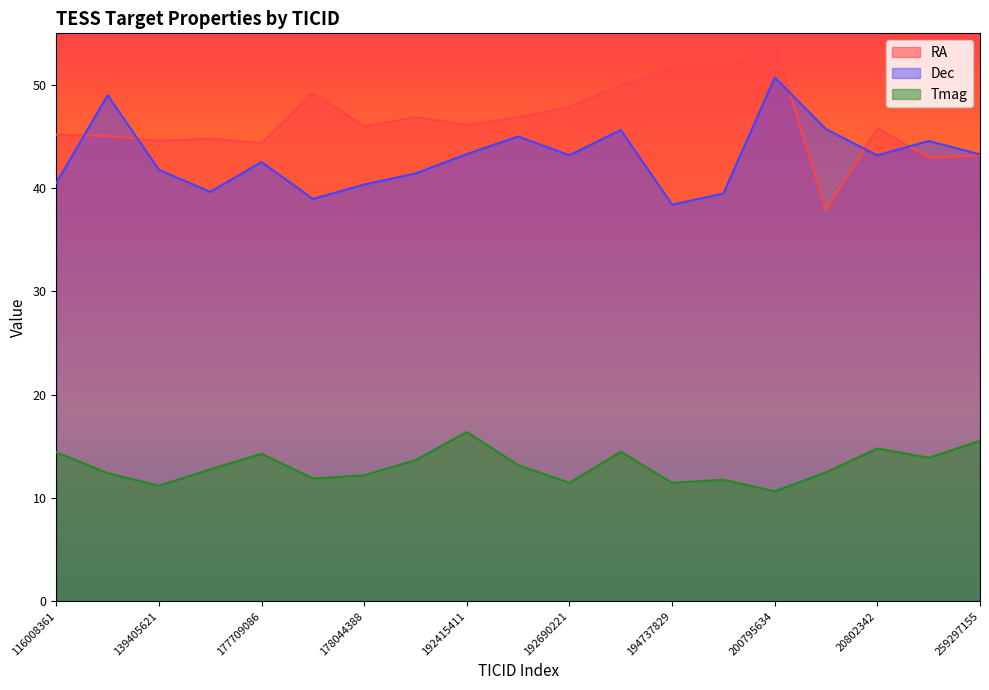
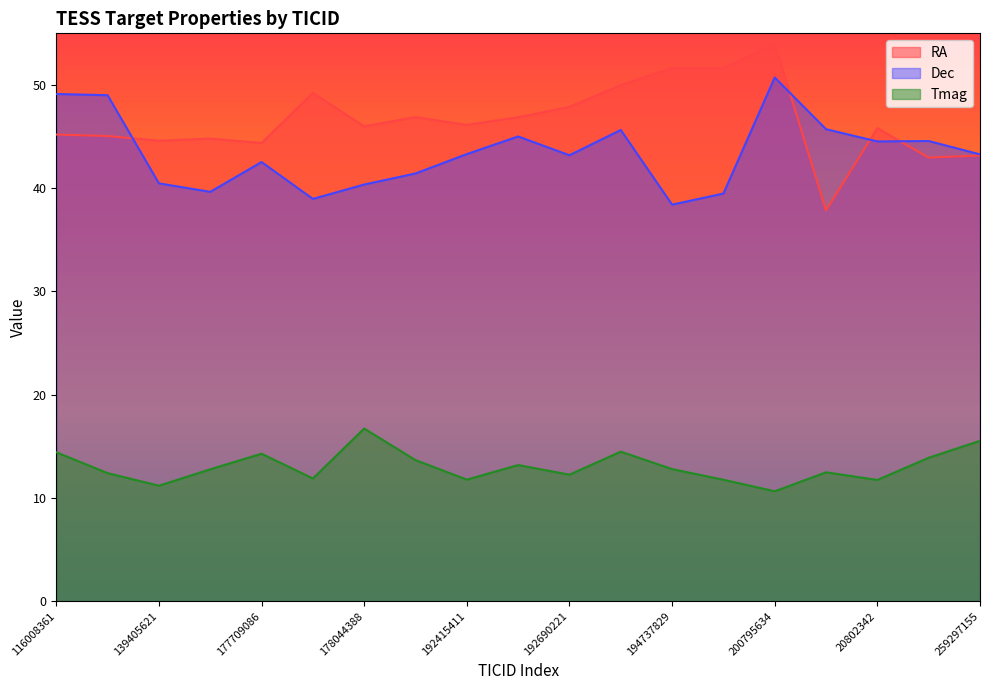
  {
    "RA": {
      "116008361": 45.2,
      "139405621": 44.6,
      "177709086": 44.4,
      "178044388": 46.0,
      "192415411": 46.1,
      "192690221": 47.9,
      "194737829": 51.6,
      "200795634": 54.0,
      "20802342": 45.8
    },
    "Dec": {
-     "116008361": 40.5,
-     "139405621": 41.8,
+     "116008361": 49.1,
+     "139405621": 40.5,
      "177709086": 42.5,
      "178044388": 40.4,
      "192415411": 43.3,
      "192690221": 43.2,
      "194737829": 38.4,
      "200795634": 50.7,
-     "20802342": 43.2
+     "20802342": 44.5
    },
    "Tmag": {
      "116008361": 14.4,
      "139405621": 11.2,
      "177709086": 14.3,
-     "178044388": 12.2,
-     "192415411": 16.4,
-     "192690221": 11.5,
-     "194737829": 11.5,
+     "178044388": 16.7,
+     "192415411": 11.8,
+     "192690221": 12.3,
+     "194737829": 12.8,
      "200795634": 10.6,
-     "20802342": 14.8,
+     "20802342": 11.7,
      "259297155": 15.5
    }
  }
